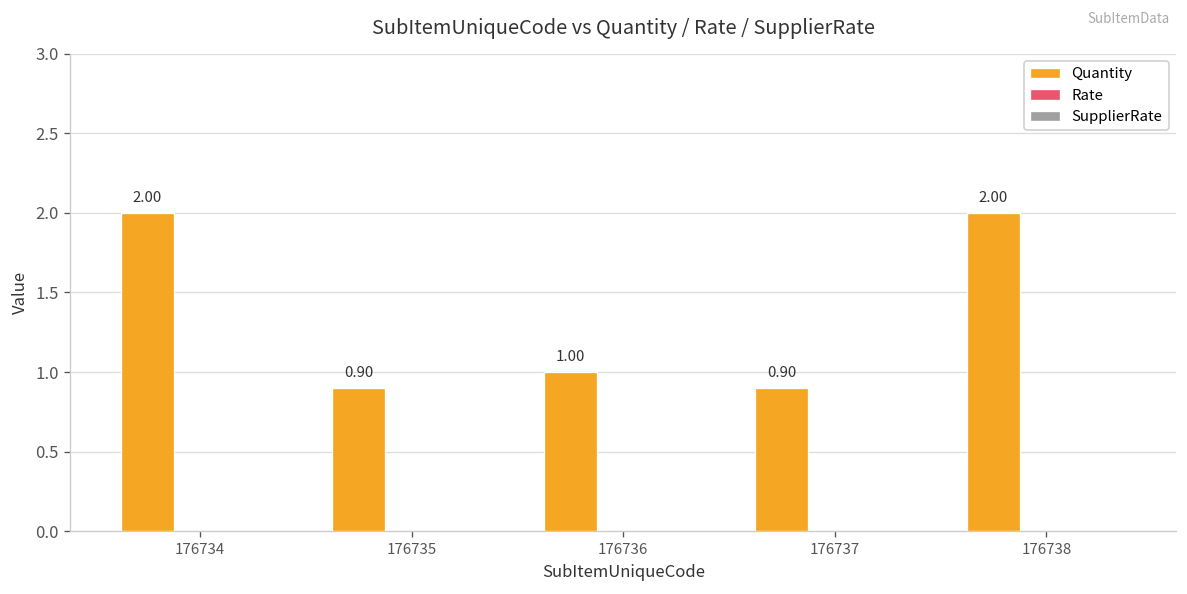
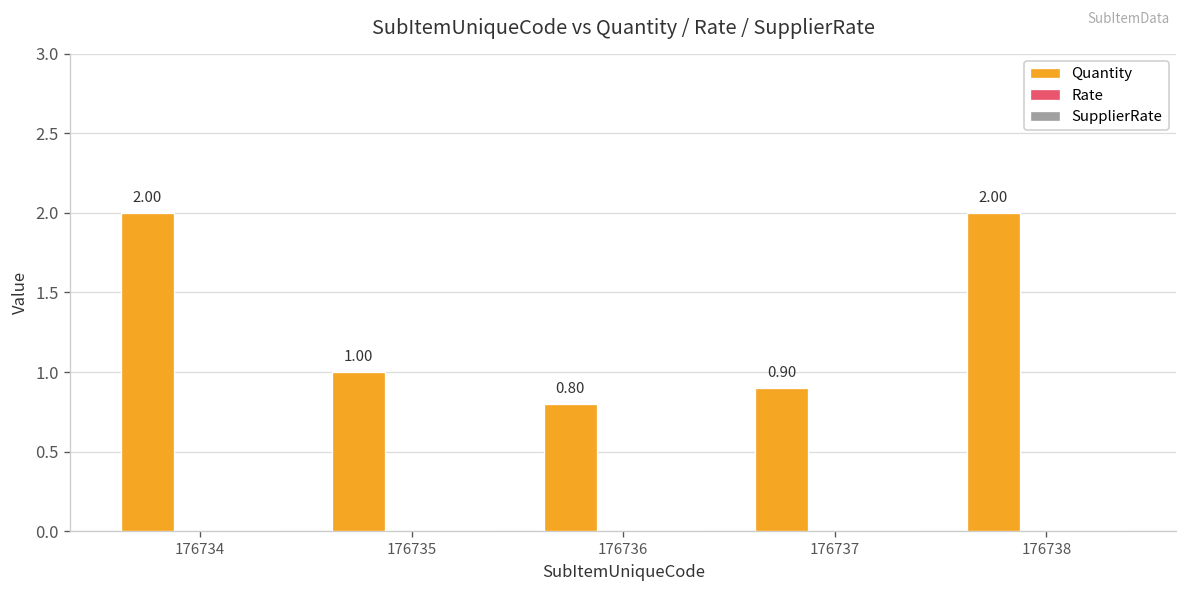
  {
    "Quantity": {
      "176734": 2.00,
-     "176735": 0.90,
-     "176736": 1.00,
+     "176735": 1.00,
+     "176736": 0.80,
      "176737": 0.90,
      "176738": 2.00
    },
    "Rate": {
      "176734": 0.00,
      "176735": 0.00,
      "176736": 0.00,
      "176737": 0.00,
      "176738": 0.00
    },
    "SupplierRate": {
      "176734": 0.00,
      "176735": 0.00,
      "176736": 0.00,
      "176737": 0.00,
      "176738": 0.00
    }
  }
